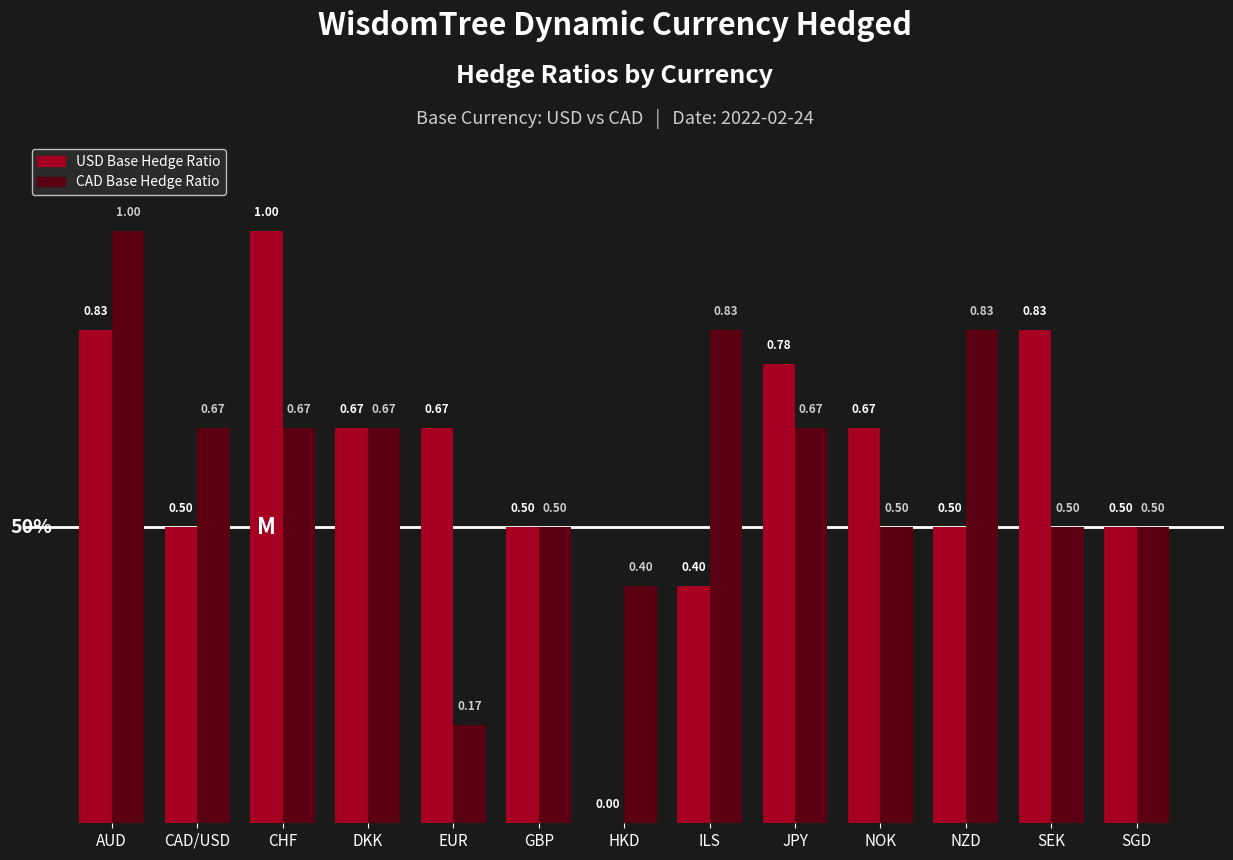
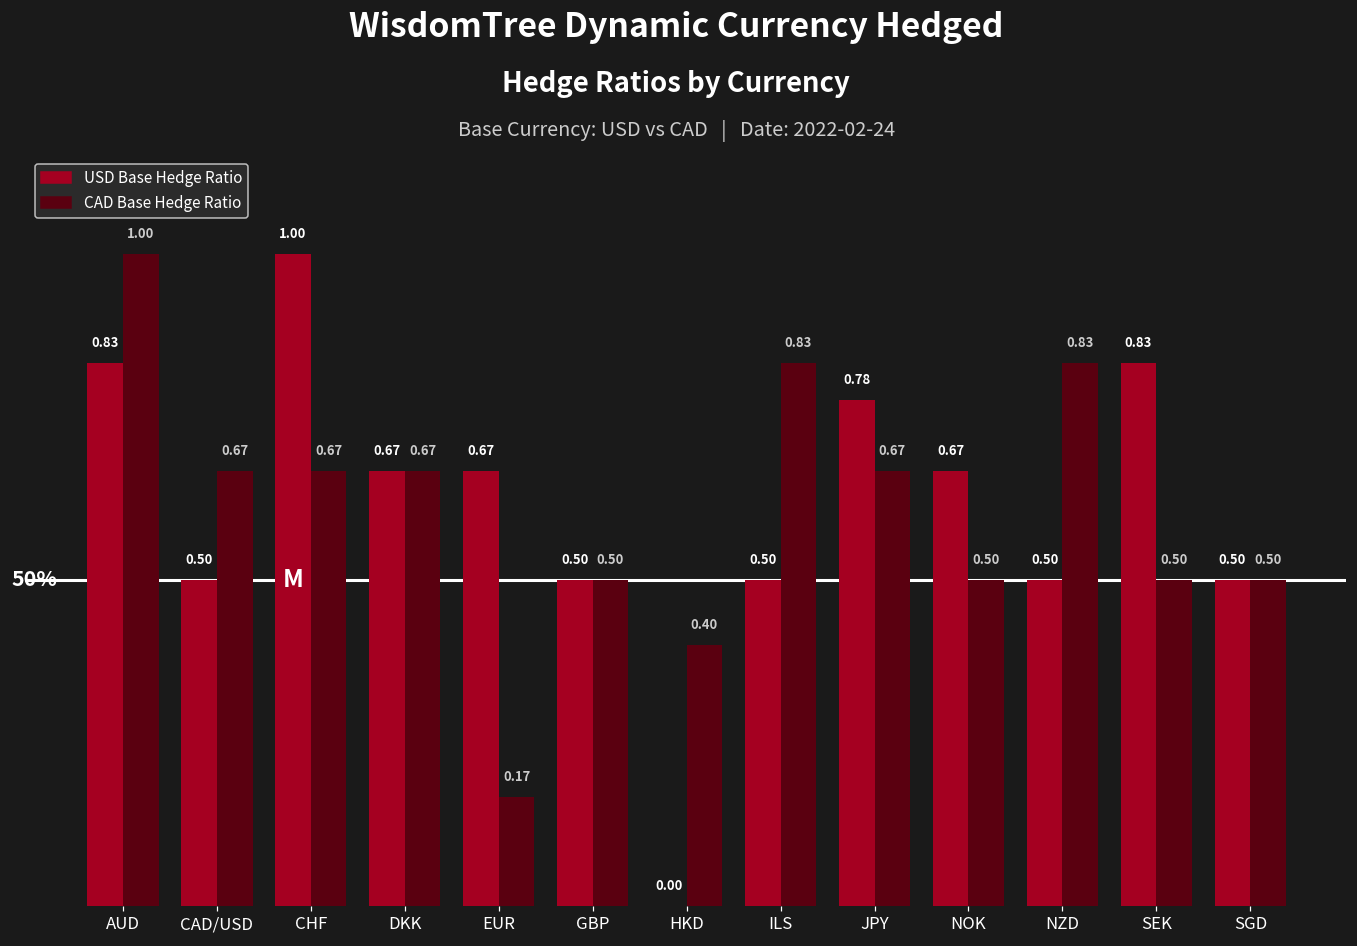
  {
    "USD Base Hedge Ratio": {
      "AUD": 0.83,
      "CAD/USD": 0.50,
      "CHF": 1.00,
      "DKK": 0.67,
      "EUR": 0.67,
      "GBP": 0.50,
      "HKD": 0.00,
-     "ILS": 0.40,
+     "ILS": 0.50,
      "JPY": 0.78,
      "NOK": 0.67,
      "NZD": 0.50,
      "SEK": 0.83,
      "SGD": 0.50
    },
    "CAD Base Hedge Ratio": {
      "AUD": 1.00,
      "CAD/USD": 0.67,
      "CHF": 0.67,
      "DKK": 0.67,
      "EUR": 0.17,
      "GBP": 0.50,
      "HKD": 0.40,
      "ILS": 0.83,
      "JPY": 0.67,
      "NOK": 0.50,
      "NZD": 0.83,
      "SEK": 0.50,
      "SGD": 0.50
    }
  }
